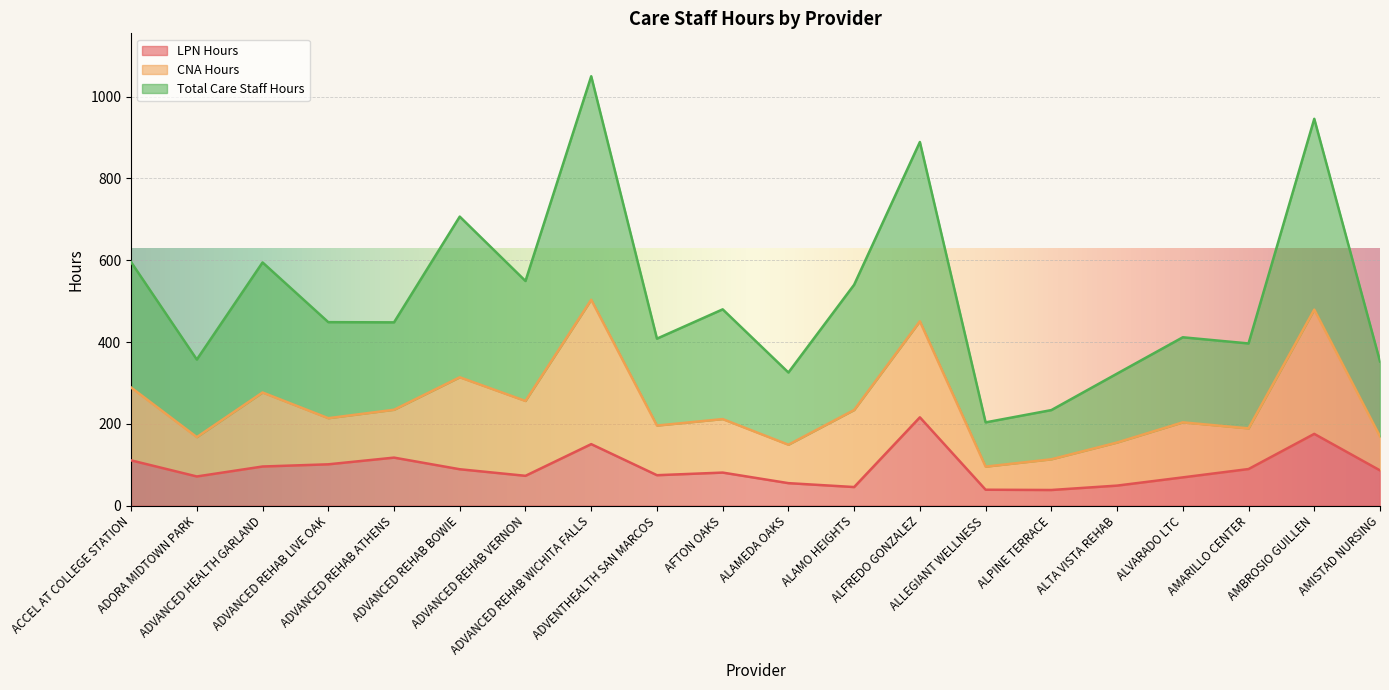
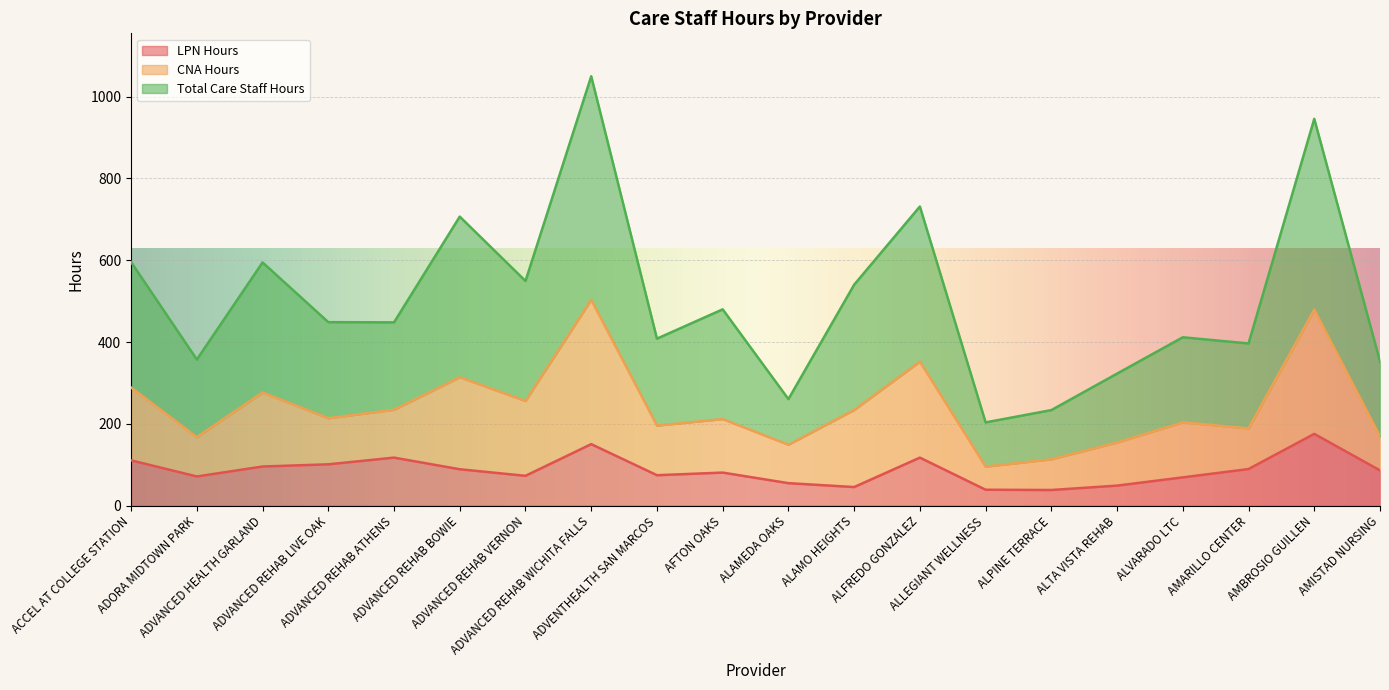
  {
    "LPN Hours": {
      "ACCEL AT COLLEGE STATION": 110,
      "ADORA MIDTOWN PARK": 70,
      "ADVANCED HEALTH GARLAND": 100,
      "ADVANCED REHAB LIVE OAK": 100,
      "ADVANCED REHAB ATHENS": 120,
      "ADVANCED REHAB BOWIE": 90,
      "ADVANCED REHAB VERNON": 70,
      "ADVANCED REHAB WICHITA FALLS": 150,
      "ADVENTHEALTH SAN MARCOS": 70,
      "AFTON OAKS": 80,
      "ALAMEDA OAKS": 60,
      "ALAMO HEIGHTS": 50,
-     "ALFREDO GONZALEZ": 220,
+     "ALFREDO GONZALEZ": 120,
      "ALLEGIANT WELLNESS": 40,
      "ALPINE TERRACE": 40,
      "ALTA VISTA REHAB": 50,
      "ALVARADO LTC": 70,
      "AMARILLO CENTER": 90,
      "AMBROSIO GUILLEN": 180,
      "AMISTAD NURSING": 90
    },
    "CNA Hours": {
      "ACCEL AT COLLEGE STATION": 180,
      "ADORA MIDTOWN PARK": 100,
      "ADVANCED HEALTH GARLAND": 180,
      "ADVANCED REHAB LIVE OAK": 110,
      "ADVANCED REHAB ATHENS": 120,
      "ADVANCED REHAB BOWIE": 220,
      "ADVANCED REHAB VERNON": 180,
      "ADVANCED REHAB WICHITA FALLS": 350,
      "ADVENTHEALTH SAN MARCOS": 120,
      "AFTON OAKS": 130,
      "ALAMEDA OAKS": 90,
      "ALAMO HEIGHTS": 190,
      "ALFREDO GONZALEZ": 230,
      "ALLEGIANT WELLNESS": 60,
      "ALPINE TERRACE": 80,
      "ALTA VISTA REHAB": 110,
      "ALVARADO LTC": 130,
      "AMARILLO CENTER": 100,
      "AMBROSIO GUILLEN": 300,
      "AMISTAD NURSING": 80
    },
    "Total Care Staff Hours": {
      "ACCEL AT COLLEGE STATION": 310,
      "ADORA MIDTOWN PARK": 190,
      "ADVANCED HEALTH GARLAND": 320,
      "ADVANCED REHAB LIVE OAK": 230,
      "ADVANCED REHAB ATHENS": 210,
      "ADVANCED REHAB BOWIE": 390,
      "ADVANCED REHAB VERNON": 290,
      "ADVANCED REHAB WICHITA FALLS": 550,
      "ADVENTHEALTH SAN MARCOS": 210,
      "AFTON OAKS": 270,
-     "ALAMEDA OAKS": 180,
+     "ALAMEDA OAKS": 110,
      "ALAMO HEIGHTS": 310,
-     "ALFREDO GONZALEZ": 440,
+     "ALFREDO GONZALEZ": 380,
      "ALLEGIANT WELLNESS": 110,
      "ALPINE TERRACE": 120,
      "ALTA VISTA REHAB": 170,
      "ALVARADO LTC": 210,
      "AMARILLO CENTER": 210,
      "AMBROSIO GUILLEN": 470,
      "AMISTAD NURSING": 180
    }
  }
